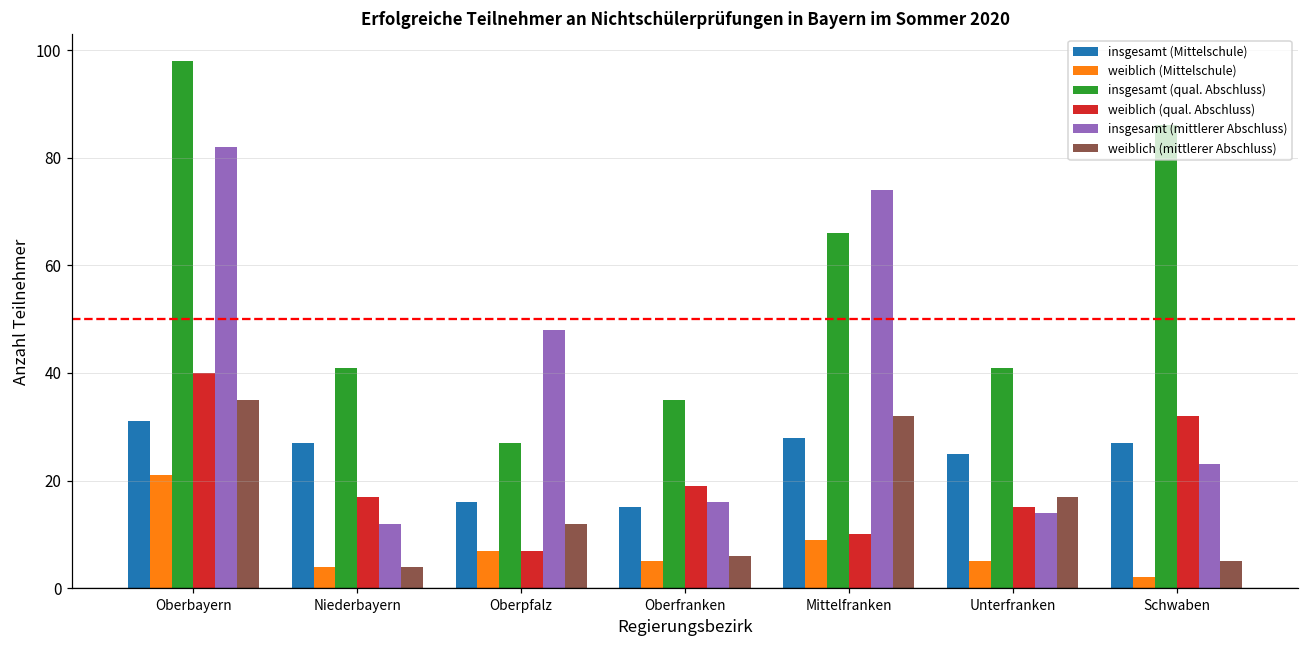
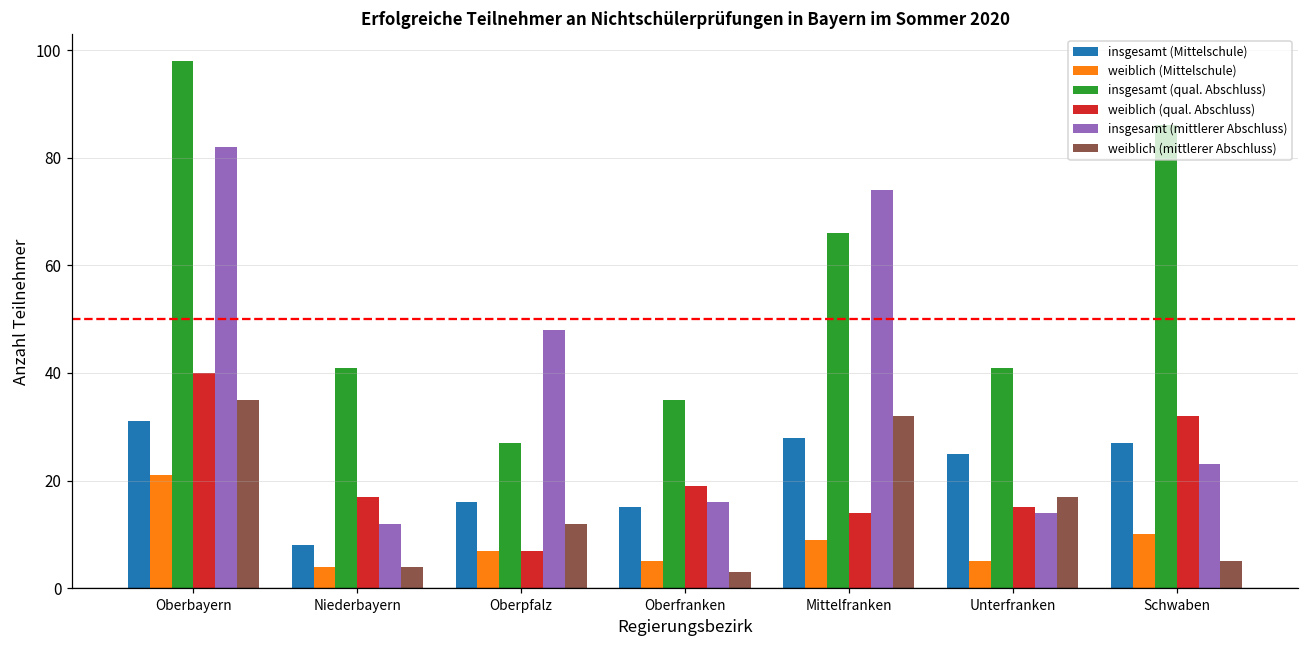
  {
    "insgesamt (Mittelschule)": {
      "Oberbayern": 31,
-     "Niederbayern": 27,
+     "Niederbayern": 8,
      "Oberpfalz": 16,
      "Oberfranken": 15,
      "Mittelfranken": 28,
      "Unterfranken": 25,
      "Schwaben": 27
    },
    "weiblich (Mittelschule)": {
      "Oberbayern": 21,
      "Niederbayern": 4,
      "Oberpfalz": 7,
      "Oberfranken": 5,
      "Mittelfranken": 9,
      "Unterfranken": 5,
-     "Schwaben": 2
+     "Schwaben": 10
    },
    "insgesamt (qual. Abschluss)": {
      "Oberbayern": 98,
      "Niederbayern": 41,
      "Oberpfalz": 27,
      "Oberfranken": 35,
      "Mittelfranken": 66,
      "Unterfranken": 41
    },
    "weiblich (qual. Abschluss)": {
      "Oberbayern": 40,
      "Niederbayern": 17,
      "Oberpfalz": 7,
      "Oberfranken": 19,
-     "Mittelfranken": 10,
+     "Mittelfranken": 14,
      "Unterfranken": 15,
      "Schwaben": 32
    },
    "insgesamt (mittlerer Abschluss)": {
      "Oberbayern": 82,
      "Niederbayern": 12,
      "Oberpfalz": 48,
      "Oberfranken": 16,
      "Mittelfranken": 74,
      "Unterfranken": 14,
      "Schwaben": 23
    },
    "weiblich (mittlerer Abschluss)": {
      "Oberbayern": 35,
      "Niederbayern": 4,
      "Oberpfalz": 12,
-     "Oberfranken": 6,
+     "Oberfranken": 3,
      "Mittelfranken": 32,
      "Unterfranken": 17,
      "Schwaben": 5
    }
  }
